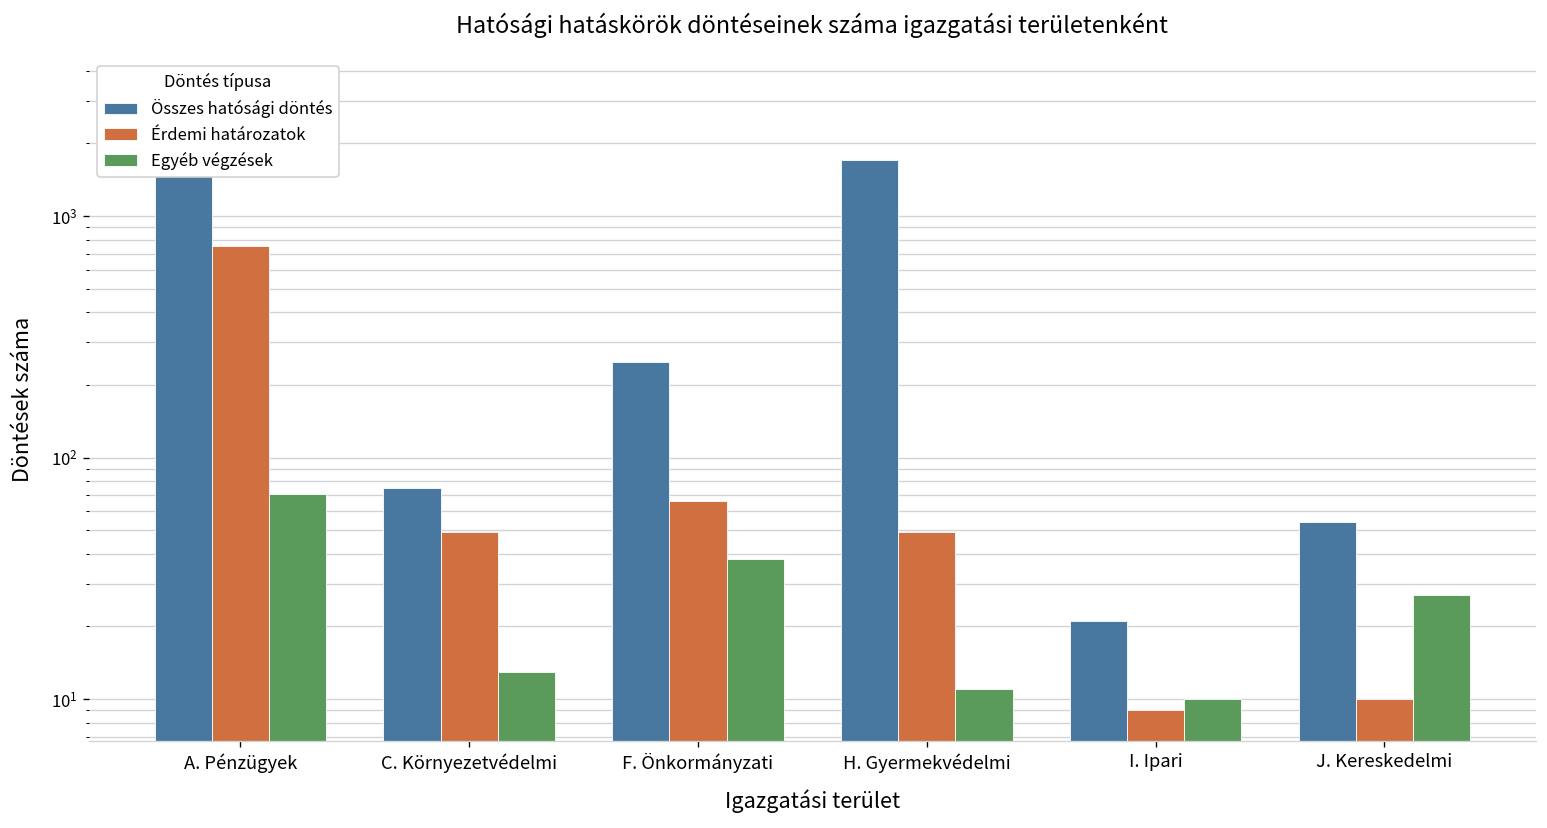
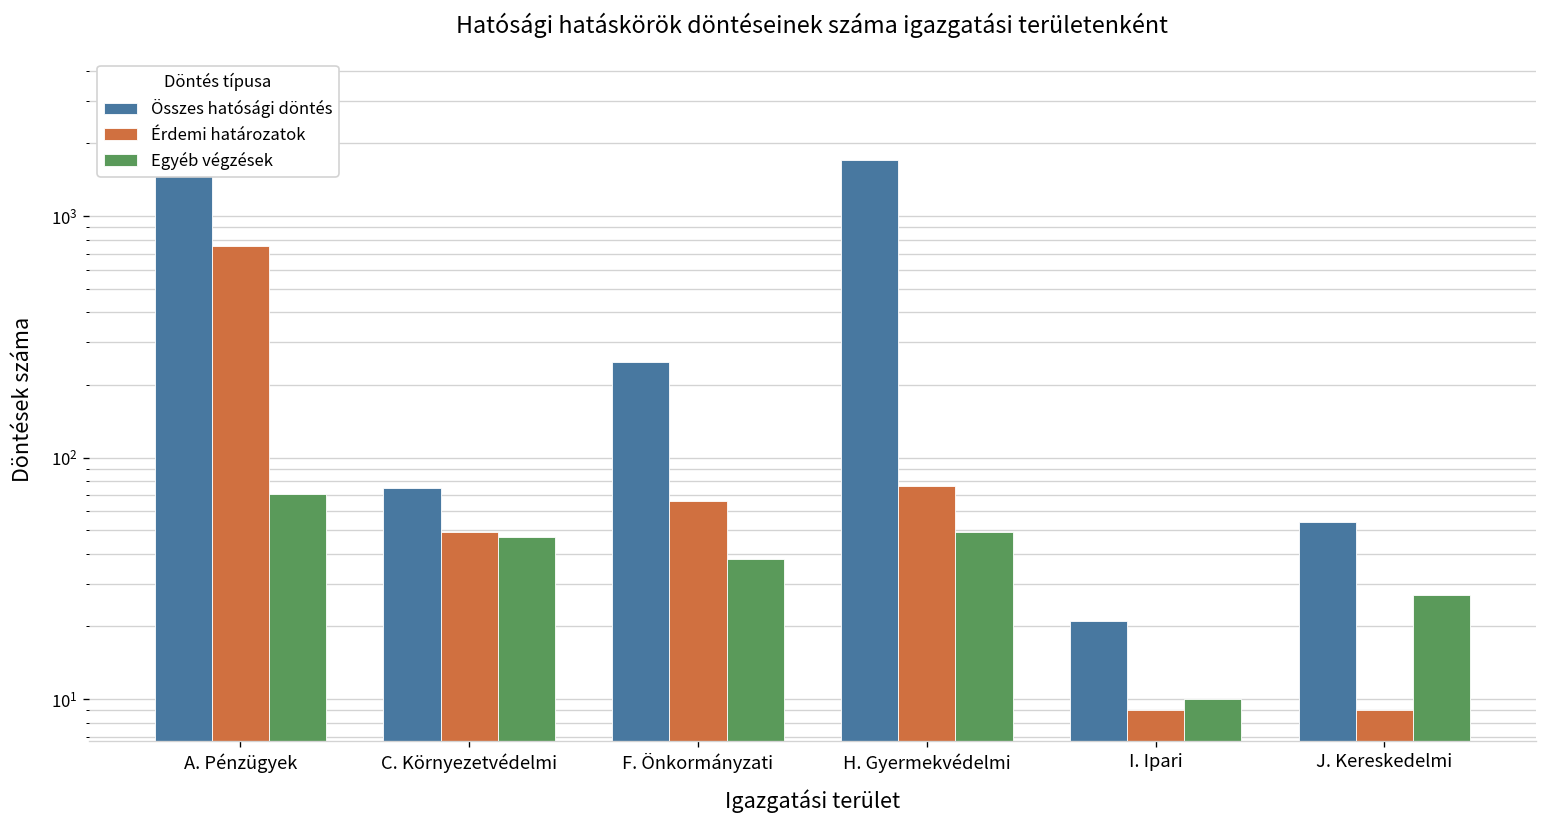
  {
    "Összes hatósági döntés": {
      "C. Környezetvédelmi": 75,
      "F. Önkormányzati": 250,
      "H. Gyermekvédelmi": 1700,
      "I. Ipari": 21,
      "J. Kereskedelmi": 54
    },
    "Érdemi határozatok": {
      "A. Pénzügyek": 750,
      "C. Környezetvédelmi": 49,
      "F. Önkormányzati": 66,
-     "H. Gyermekvédelmi": 49,
+     "H. Gyermekvédelmi": 76,
      "I. Ipari": 9,
-     "J. Kereskedelmi": 10
+     "J. Kereskedelmi": 9
    },
    "Egyéb végzések": {
      "A. Pénzügyek": 71,
-     "C. Környezetvédelmi": 13,
+     "C. Környezetvédelmi": 47,
      "F. Önkormányzati": 38,
-     "H. Gyermekvédelmi": 11,
+     "H. Gyermekvédelmi": 49,
      "I. Ipari": 10,
      "J. Kereskedelmi": 27
    }
  }
